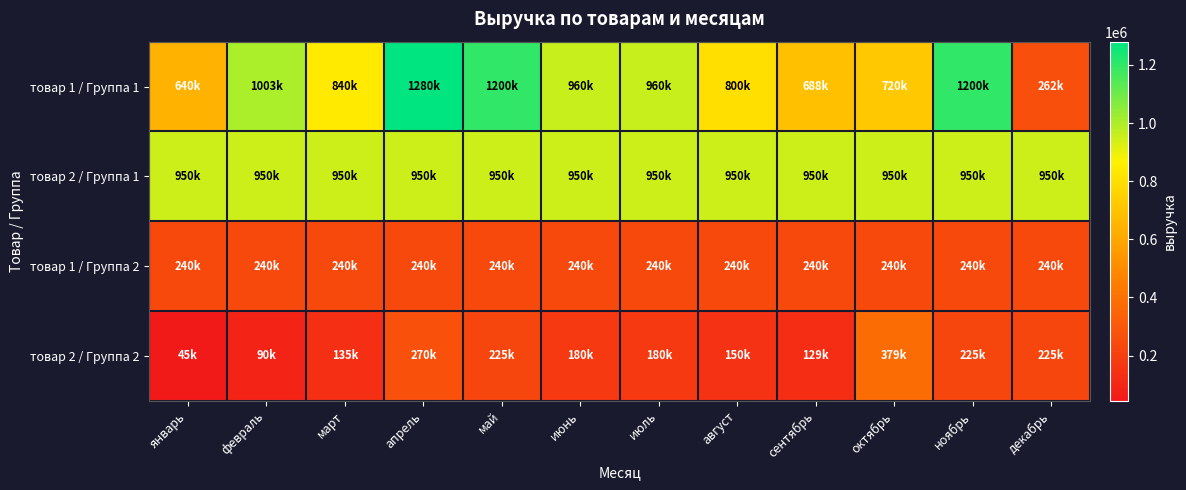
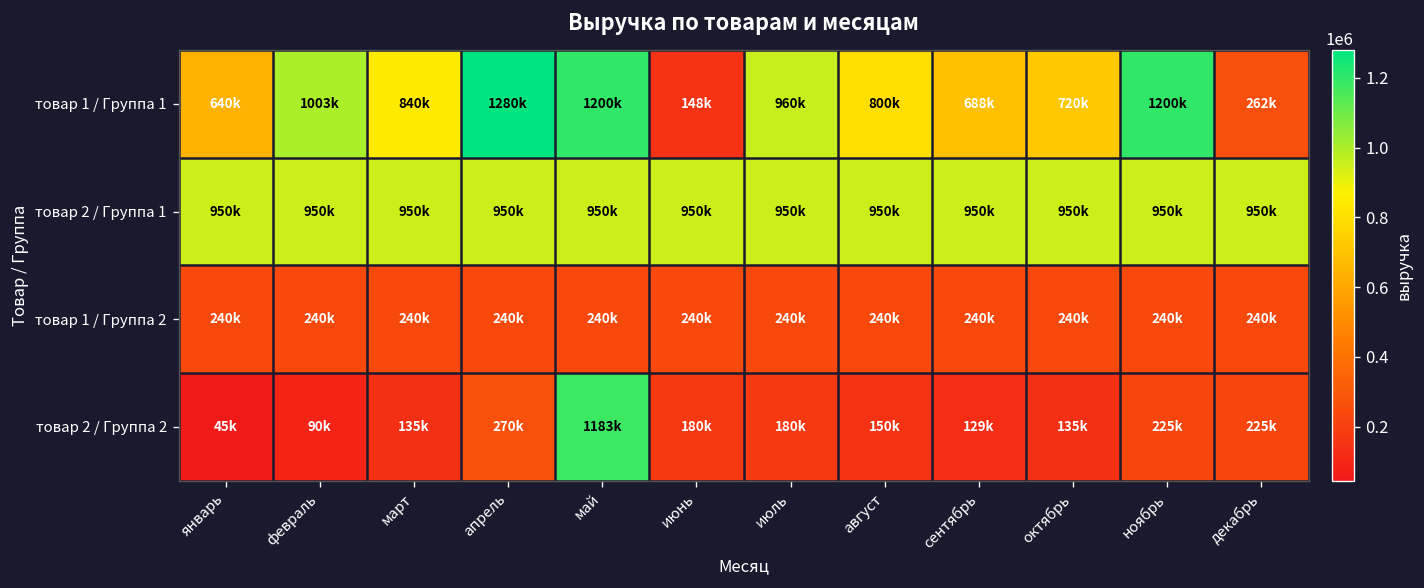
  {
    "товар 1 / Группа 1": {
      "январь": "640k",
      "февраль": "1003k",
      "март": "840k",
      "апрель": "1280k",
      "май": "1200k",
-     "июнь": "960k",
+     "июнь": "148k",
      "июль": "960k",
      "август": "800k",
      "сентябрь": "688k",
      "октябрь": "720k",
      "ноябрь": "1200k",
      "декабрь": "262k"
    },
    "товар 2 / Группа 1": {
      "январь": "950k",
      "февраль": "950k",
      "март": "950k",
      "апрель": "950k",
      "май": "950k",
      "июнь": "950k",
      "июль": "950k",
      "август": "950k",
      "сентябрь": "950k",
      "октябрь": "950k",
      "ноябрь": "950k",
      "декабрь": "950k"
    },
    "товар 1 / Группа 2": {
      "январь": "240k",
      "февраль": "240k",
      "март": "240k",
      "апрель": "240k",
      "май": "240k",
      "июнь": "240k",
      "июль": "240k",
      "август": "240k",
      "сентябрь": "240k",
      "октябрь": "240k",
      "ноябрь": "240k",
      "декабрь": "240k"
    },
    "товар 2 / Группа 2": {
      "январь": "45k",
      "февраль": "90k",
      "март": "135k",
      "апрель": "270k",
-     "май": "225k",
+     "май": "1183k",
      "июнь": "180k",
      "июль": "180k",
      "август": "150k",
      "сентябрь": "129k",
-     "октябрь": "379k",
+     "октябрь": "135k",
      "ноябрь": "225k",
      "декабрь": "225k"
    }
  }
